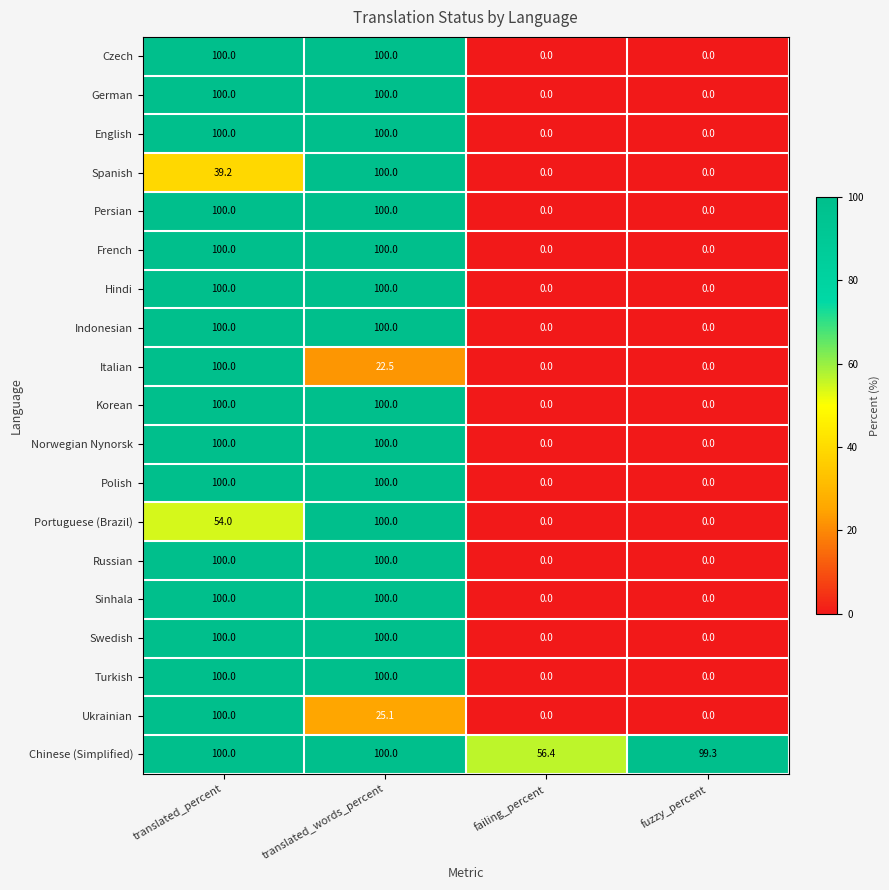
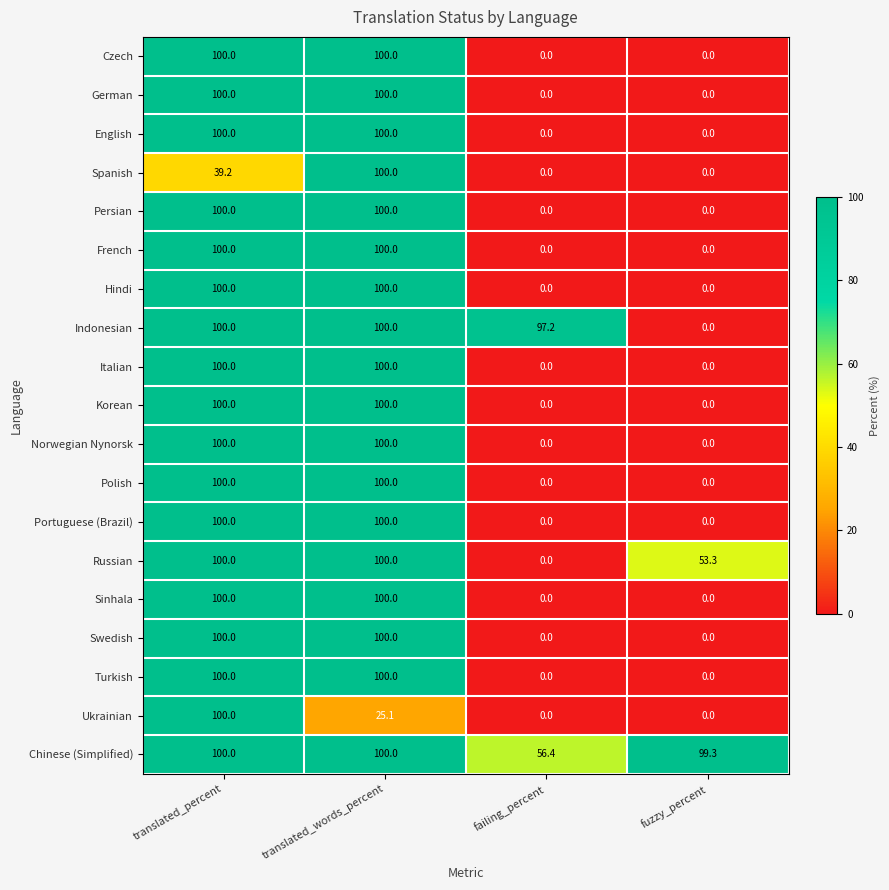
  {
    "Czech": {
      "translated_percent": 100.0,
      "translated_words_percent": 100.0,
      "failing_percent": 0.0,
      "fuzzy_percent": 0.0
    },
    "German": {
      "translated_percent": 100.0,
      "translated_words_percent": 100.0,
      "failing_percent": 0.0,
      "fuzzy_percent": 0.0
    },
    "English": {
      "translated_percent": 100.0,
      "translated_words_percent": 100.0,
      "failing_percent": 0.0,
      "fuzzy_percent": 0.0
    },
    "Spanish": {
      "translated_percent": 39.2,
      "translated_words_percent": 100.0,
      "failing_percent": 0.0,
      "fuzzy_percent": 0.0
    },
    "Persian": {
      "translated_percent": 100.0,
      "translated_words_percent": 100.0,
      "failing_percent": 0.0,
      "fuzzy_percent": 0.0
    },
    "French": {
      "translated_percent": 100.0,
      "translated_words_percent": 100.0,
      "failing_percent": 0.0,
      "fuzzy_percent": 0.0
    },
    "Hindi": {
      "translated_percent": 100.0,
      "translated_words_percent": 100.0,
      "failing_percent": 0.0,
      "fuzzy_percent": 0.0
    },
    "Indonesian": {
      "translated_percent": 100.0,
      "translated_words_percent": 100.0,
-     "failing_percent": 0.0,
+     "failing_percent": 97.2,
      "fuzzy_percent": 0.0
    },
    "Italian": {
      "translated_percent": 100.0,
-     "translated_words_percent": 22.5,
+     "translated_words_percent": 100.0,
      "failing_percent": 0.0,
      "fuzzy_percent": 0.0
    },
    "Korean": {
      "translated_percent": 100.0,
      "translated_words_percent": 100.0,
      "failing_percent": 0.0,
      "fuzzy_percent": 0.0
    },
    "Norwegian Nynorsk": {
      "translated_percent": 100.0,
      "translated_words_percent": 100.0,
      "failing_percent": 0.0,
      "fuzzy_percent": 0.0
    },
    "Polish": {
      "translated_percent": 100.0,
      "translated_words_percent": 100.0,
      "failing_percent": 0.0,
      "fuzzy_percent": 0.0
    },
    "Portuguese (Brazil)": {
-     "translated_percent": 54.0,
+     "translated_percent": 100.0,
      "translated_words_percent": 100.0,
      "failing_percent": 0.0,
      "fuzzy_percent": 0.0
    },
    "Russian": {
      "translated_percent": 100.0,
      "translated_words_percent": 100.0,
      "failing_percent": 0.0,
-     "fuzzy_percent": 0.0
+     "fuzzy_percent": 53.3
    },
    "Sinhala": {
      "translated_percent": 100.0,
      "translated_words_percent": 100.0,
      "failing_percent": 0.0,
      "fuzzy_percent": 0.0
    },
    "Swedish": {
      "translated_percent": 100.0,
      "translated_words_percent": 100.0,
      "failing_percent": 0.0,
      "fuzzy_percent": 0.0
    },
    "Turkish": {
      "translated_percent": 100.0,
      "translated_words_percent": 100.0,
      "failing_percent": 0.0,
      "fuzzy_percent": 0.0
    },
    "Ukrainian": {
      "translated_percent": 100.0,
      "translated_words_percent": 25.1,
      "failing_percent": 0.0,
      "fuzzy_percent": 0.0
    },
    "Chinese (Simplified)": {
      "translated_percent": 100.0,
      "translated_words_percent": 100.0,
      "failing_percent": 56.4,
      "fuzzy_percent": 99.3
    }
  }
